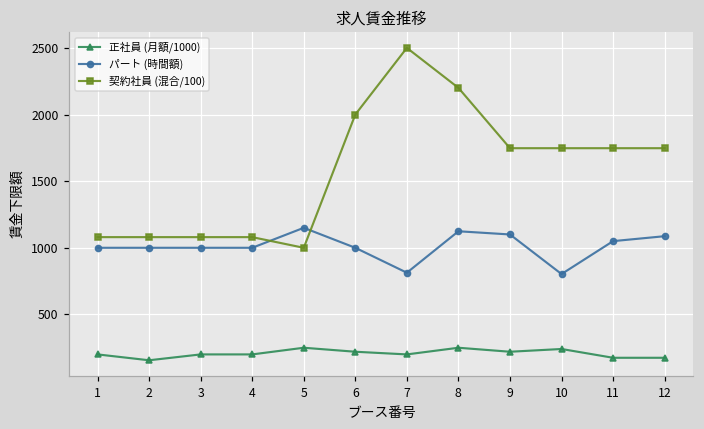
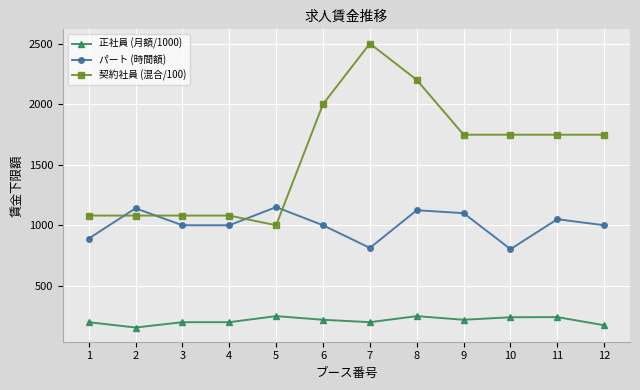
  {
    "正社員 (月額/1000)": {
      "1": 200,
      "2": 160,
      "3": 200,
      "4": 200,
      "5": 250,
      "6": 220,
      "7": 200,
      "8": 250,
      "9": 220,
      "10": 240,
-     "11": 170,
+     "11": 240,
      "12": 170
    },
    "パート (時間額)": {
-     "1": 1000,
-     "2": 1000,
+     "1": 890,
+     "2": 1140,
      "3": 1000,
      "4": 1000,
      "5": 1150,
      "6": 1000,
      "7": 810,
      "8": 1120,
      "9": 1100,
      "10": 800,
      "11": 1050,
-     "12": 1090
+     "12": 1000
    },
    "契約社員 (混合/100)": {
      "1": 1080,
      "2": 1080,
      "3": 1080,
      "4": 1080,
      "5": 1000,
      "6": 2000,
      "7": 2500,
      "8": 2200,
      "9": 1750,
      "10": 1750,
      "11": 1750,
      "12": 1750
    }
  }
